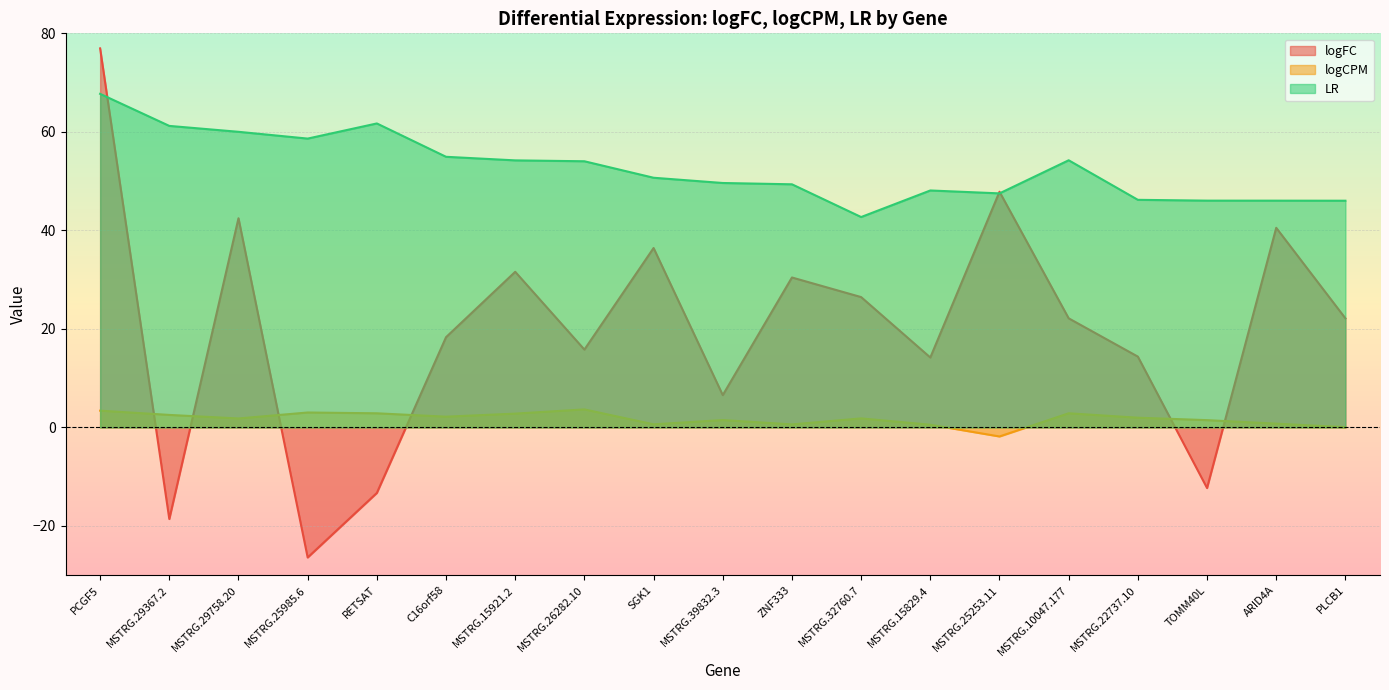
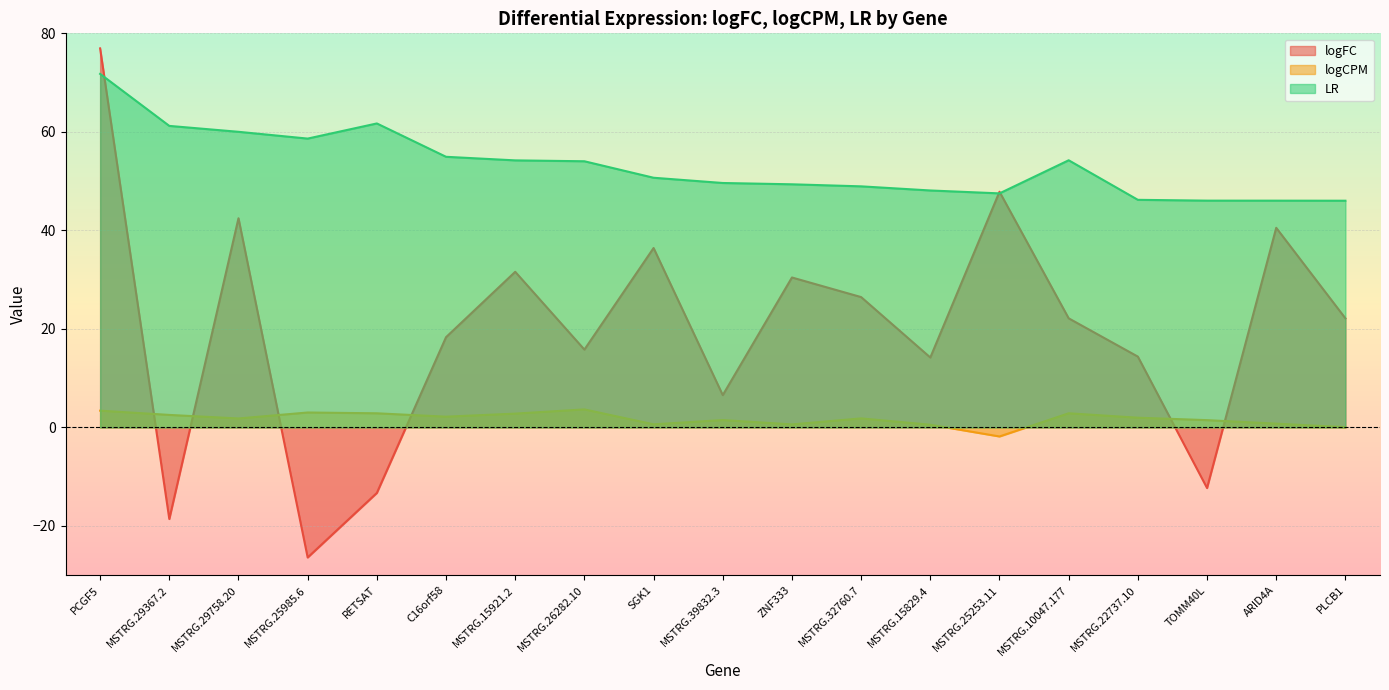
  {
    "LR": {
-     "PCGF5": 68,
+     "PCGF5": 72,
      "MSTRG.29367.2": 61,
      "MSTRG.29758.20": 60,
      "MSTRG.25985.6": 59,
      "RETSAT": 62,
      "C16orf58": 55,
      "MSTRG.15921.2": 54,
      "MSTRG.26282.10": 54,
      "SGK1": 51,
      "MSTRG.39832.3": 50,
      "ZNF333": 49,
-     "MSTRG.32760.7": 43,
+     "MSTRG.32760.7": 49,
      "MSTRG.15829.4": 48,
      "MSTRG.10047.177": 54,
      "MSTRG.22737.10": 46,
      "TOMM40L": 46,
      "ARID4A": 46,
      "PLCB1": 46
    }
  }
